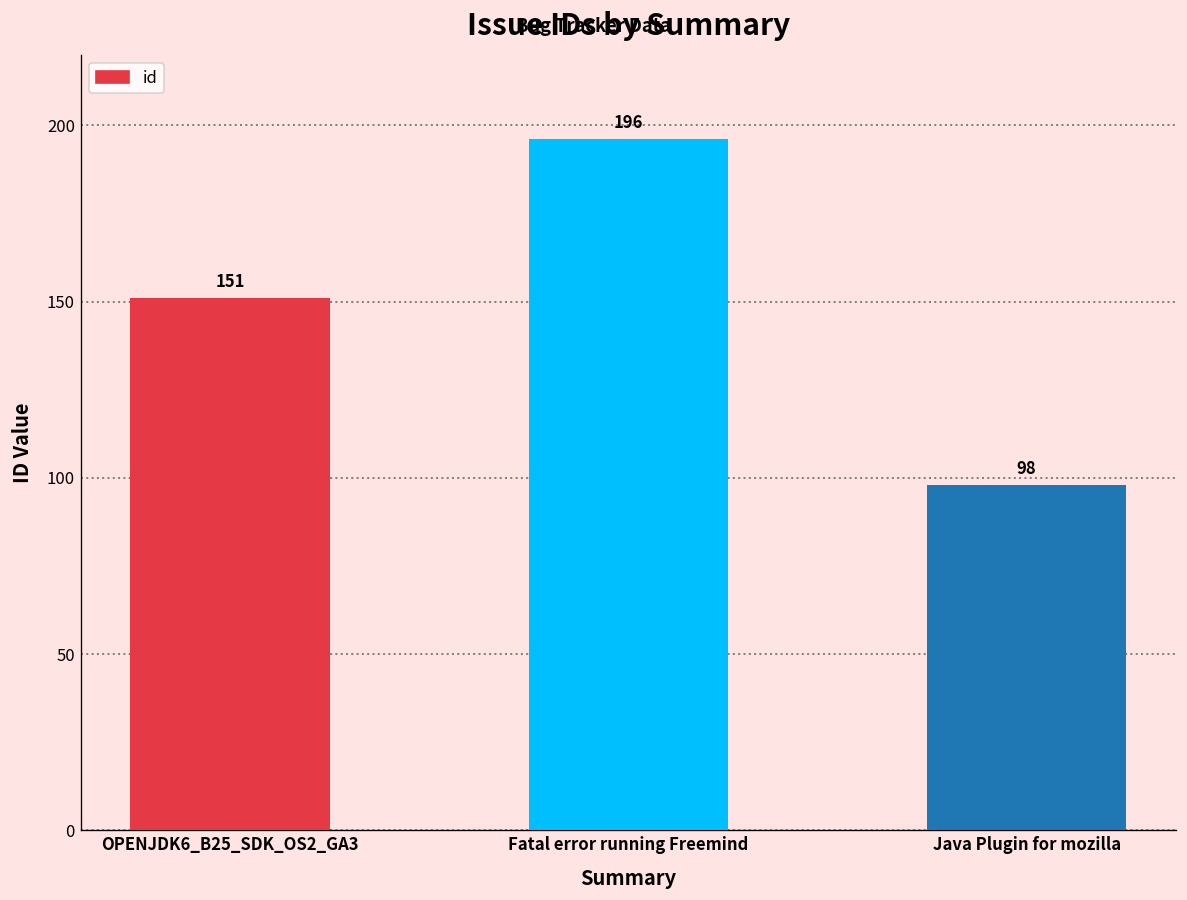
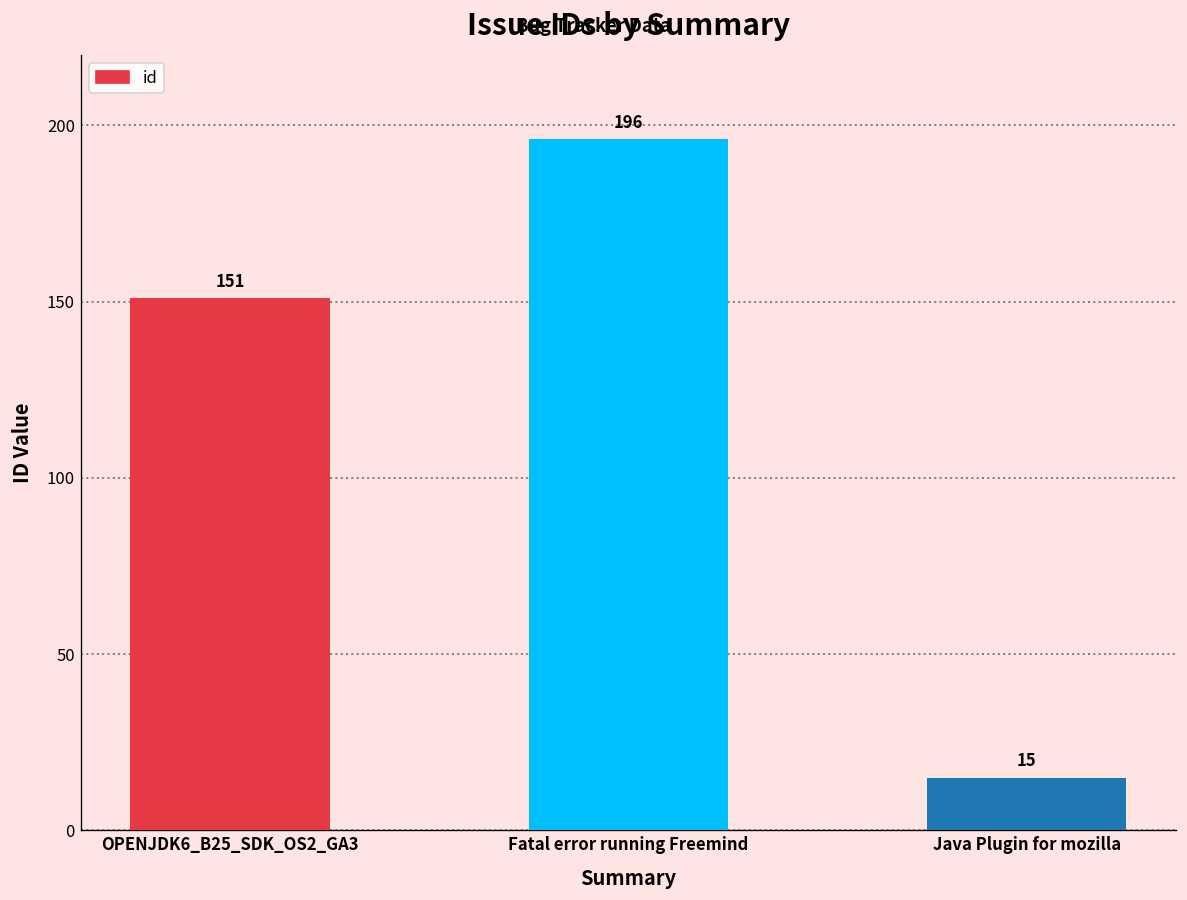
  {
    "OPENJDK6_B25_SDK_OS2_GA3": 151,
    "Fatal error running Freemind": 196,
-   "Java Plugin for mozilla": 98
+   "Java Plugin for mozilla": 15
  }
